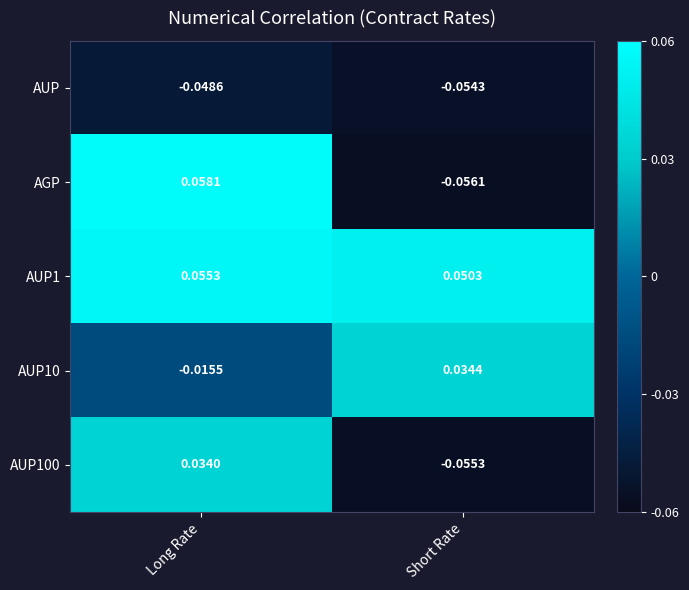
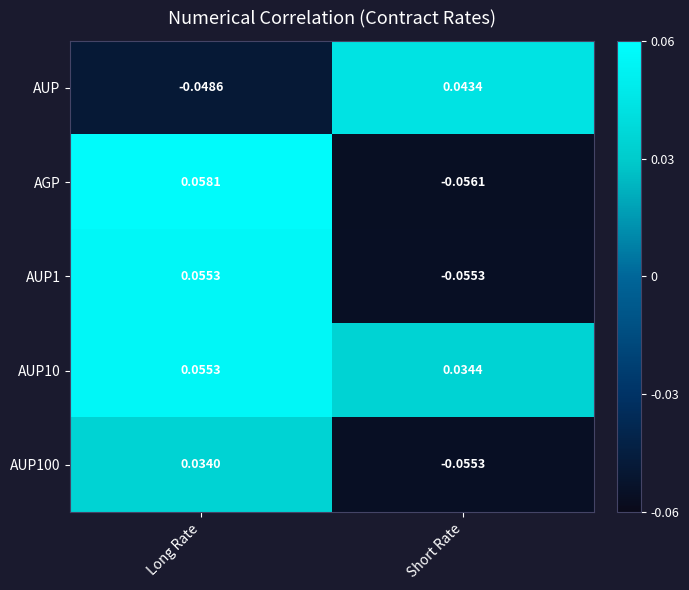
  {
    "AUP": {
      "Long Rate": -0.0486,
-     "Short Rate": -0.0543
+     "Short Rate": 0.0434
    },
    "AGP": {
      "Long Rate": 0.0581,
      "Short Rate": -0.0561
    },
    "AUP1": {
      "Long Rate": 0.0553,
-     "Short Rate": 0.0503
+     "Short Rate": -0.0553
    },
    "AUP10": {
-     "Long Rate": -0.0155,
+     "Long Rate": 0.0553,
      "Short Rate": 0.0344
    },
    "AUP100": {
      "Long Rate": 0.0340,
      "Short Rate": -0.0553
    }
  }
